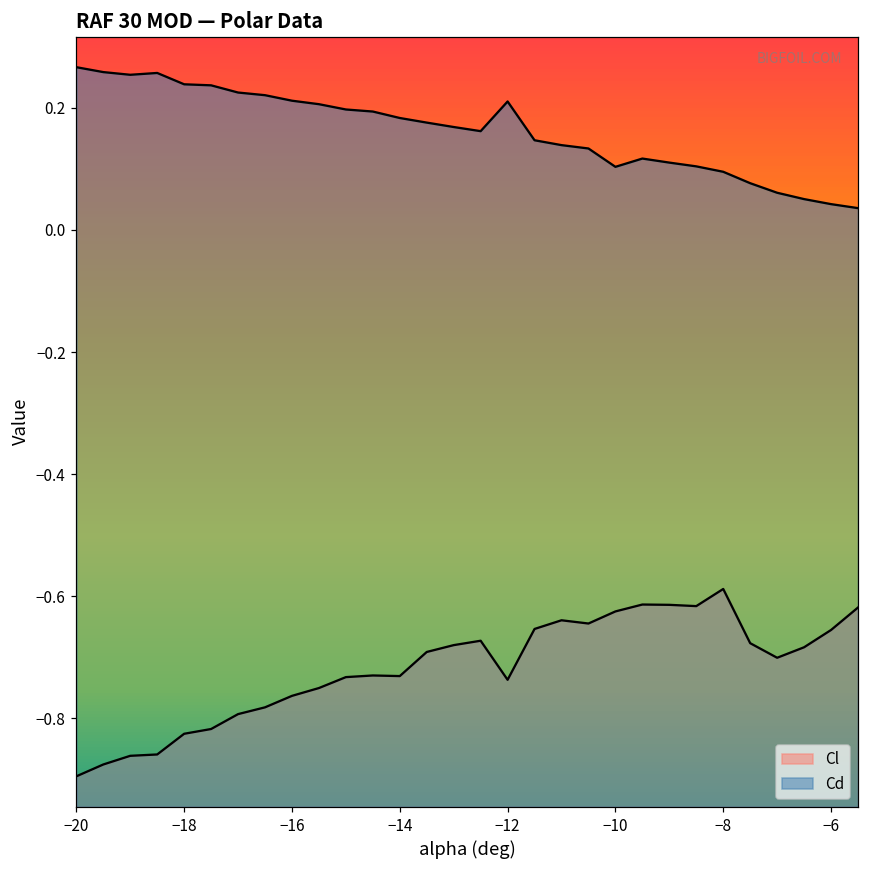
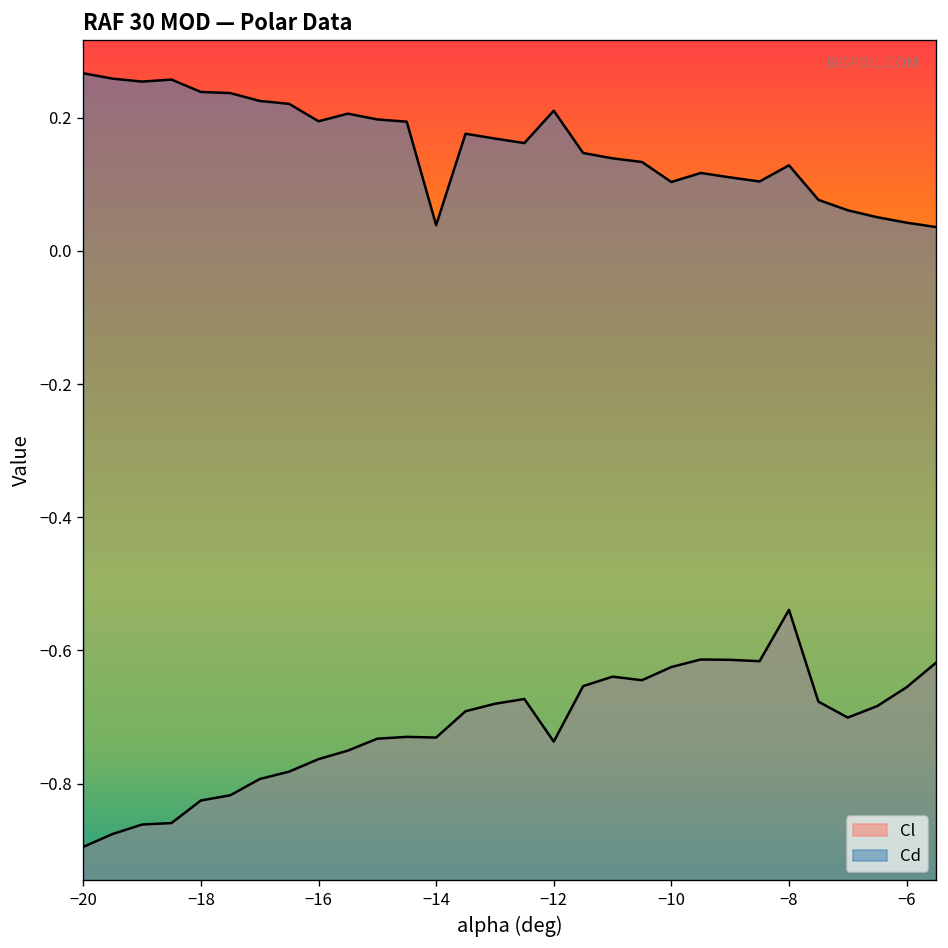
  {
    "Cl": {
      "−20": -0.89,
      "−18": -0.83,
      "−16": -0.76,
      "−14": -0.73,
      "−12": -0.74,
      "−10": -0.62,
-     "−8": -0.59,
+     "−8": -0.54,
      "−6": -0.66
    },
    "Cd": {
      "−20": 0.27,
      "−18": 0.24,
-     "−16": 0.21,
-     "−14": 0.18,
+     "−16": 0.19,
+     "−14": 0.04,
      "−12": 0.21,
      "−10": 0.10,
-     "−8": 0.10,
+     "−8": 0.13,
      "−6": 0.04
    }
  }
